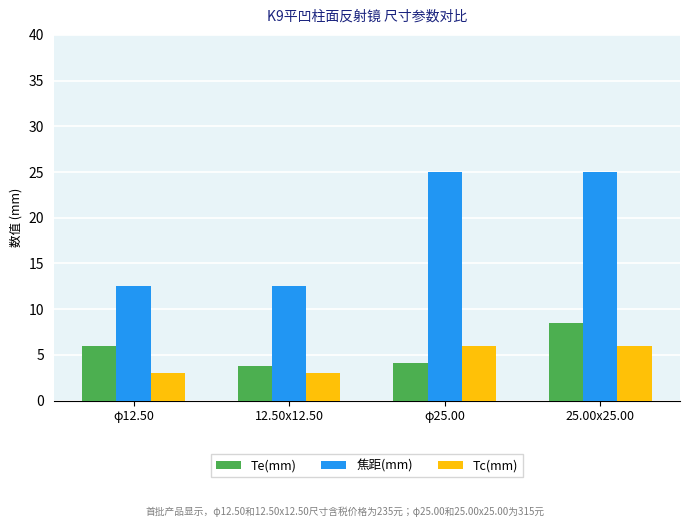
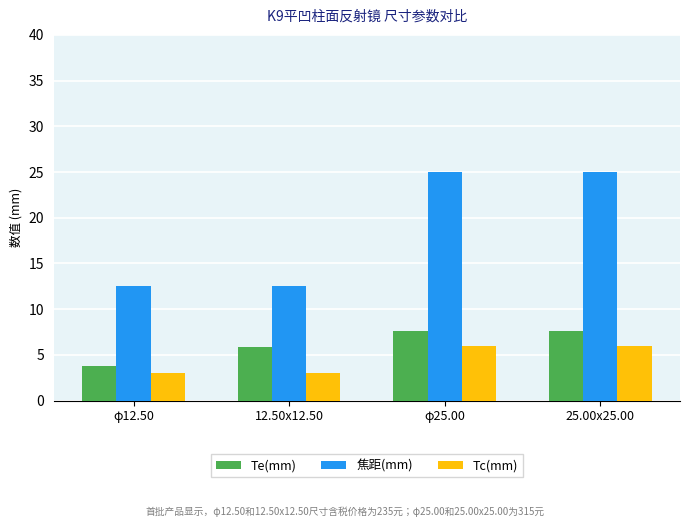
  {
    "Te(mm)": {
-     "φ12.50": 6,
-     "12.50x12.50": 4,
-     "φ25.00": 4,
-     "25.00x25.00": 9
+     "φ12.50": 4,
+     "12.50x12.50": 6,
+     "φ25.00": 8,
+     "25.00x25.00": 8
    },
    "焦距(mm)": {
      "φ12.50": 13,
      "12.50x12.50": 13,
      "φ25.00": 25,
      "25.00x25.00": 25
    },
    "Tc(mm)": {
      "φ12.50": 3,
      "12.50x12.50": 3,
      "φ25.00": 6,
      "25.00x25.00": 6
    }
  }
